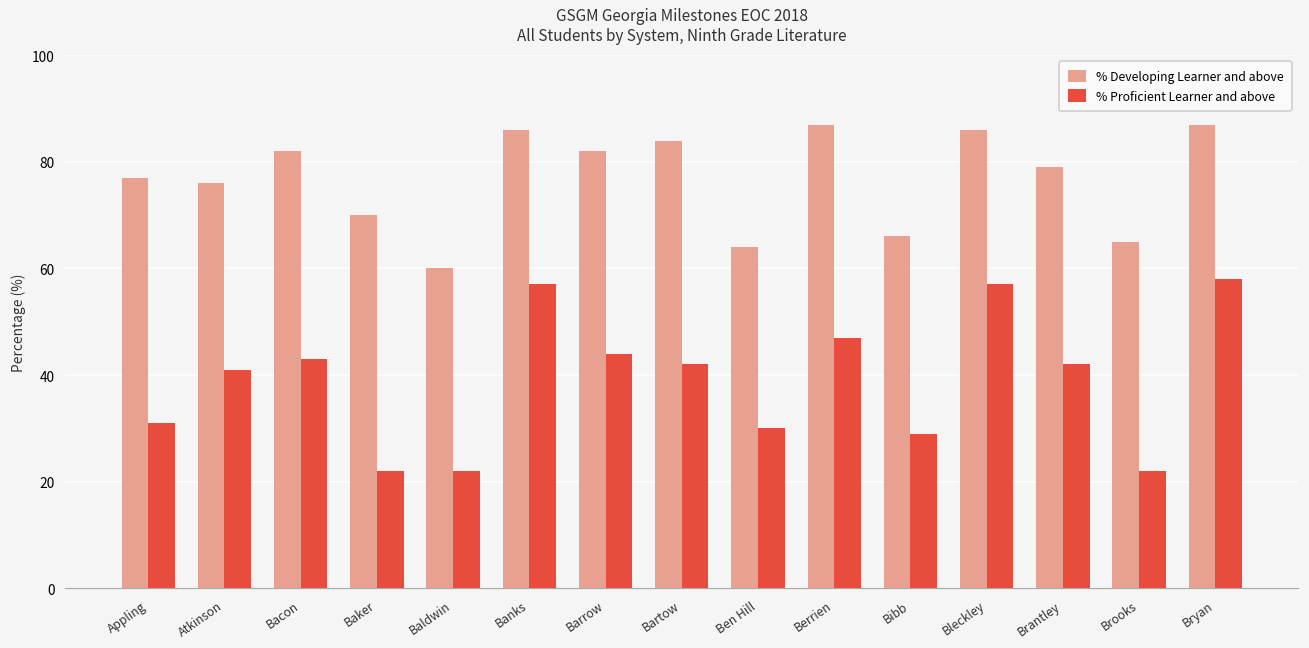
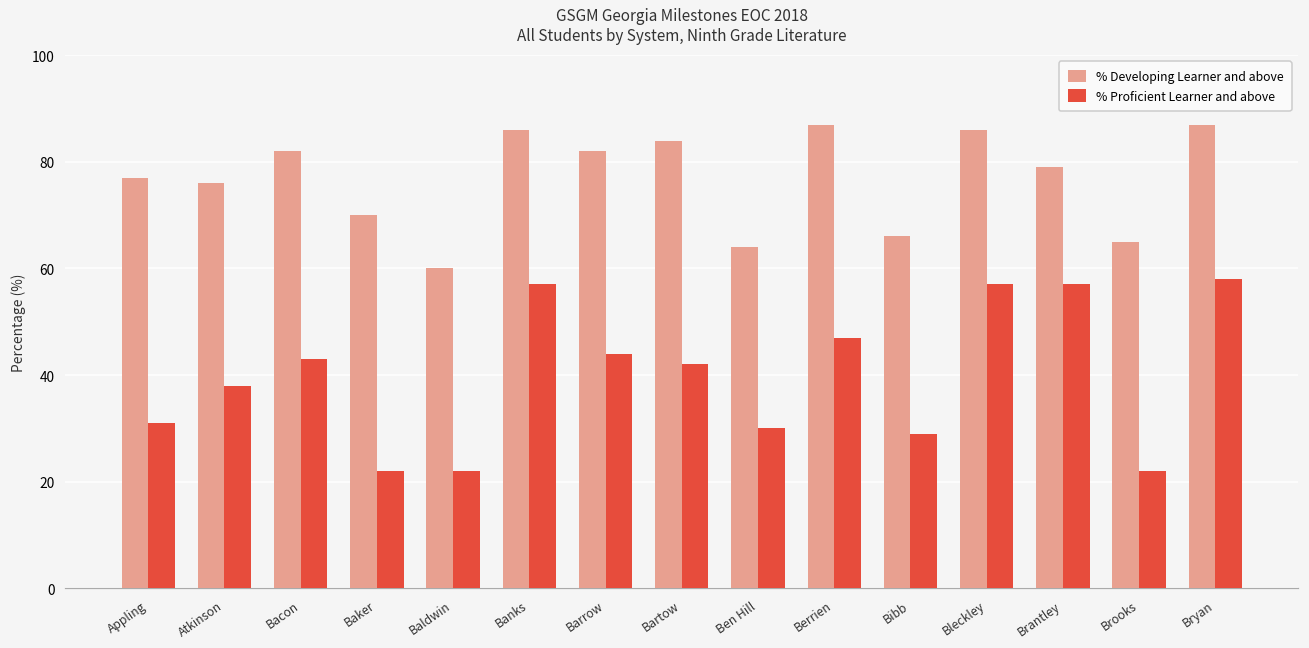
  {
    "% Developing Learner and above": {
      "Appling": 77,
      "Atkinson": 76,
      "Bacon": 82,
      "Baker": 70,
      "Baldwin": 60,
      "Banks": 86,
      "Barrow": 82,
      "Bartow": 84,
      "Ben Hill": 64,
      "Berrien": 87,
      "Bibb": 66,
      "Bleckley": 86,
      "Brantley": 79,
      "Brooks": 65,
      "Bryan": 87
    },
    "% Proficient Learner and above": {
      "Appling": 31,
-     "Atkinson": 41,
+     "Atkinson": 38,
      "Bacon": 43,
      "Baker": 22,
      "Baldwin": 22,
      "Banks": 57,
      "Barrow": 44,
      "Bartow": 42,
      "Ben Hill": 30,
      "Berrien": 47,
      "Bibb": 29,
      "Bleckley": 57,
-     "Brantley": 42,
+     "Brantley": 57,
      "Brooks": 22,
      "Bryan": 58
    }
  }
